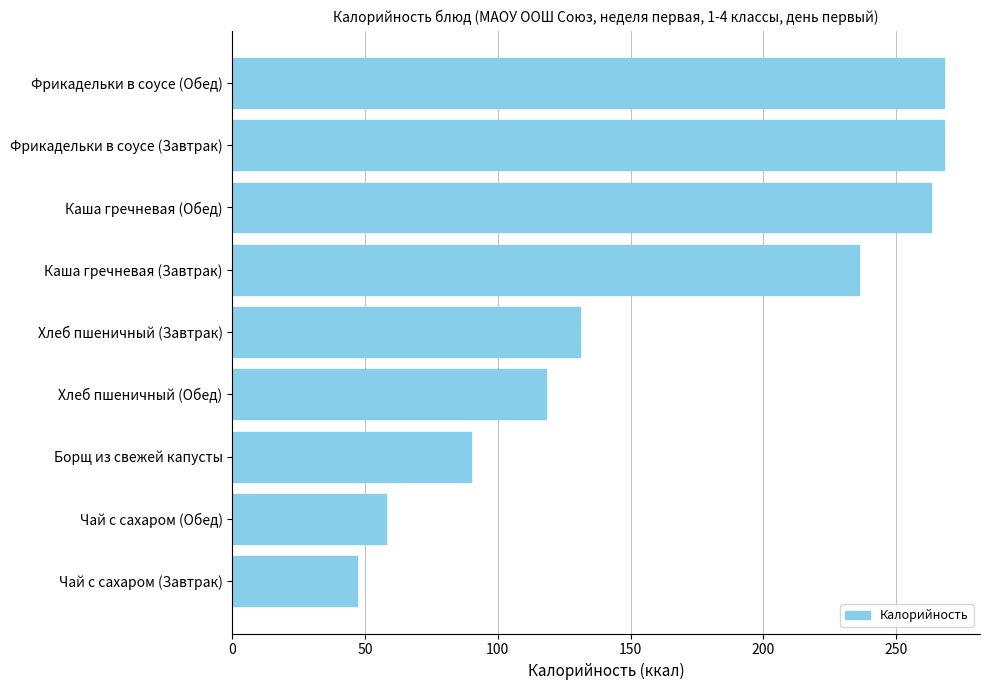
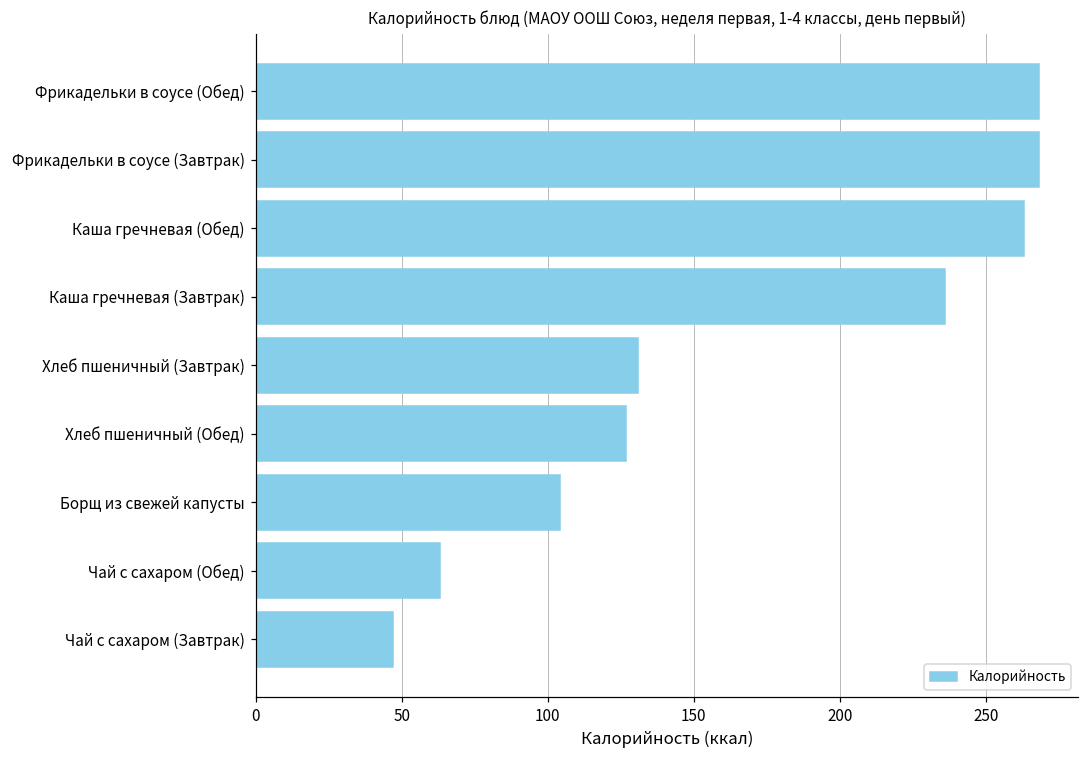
  {
    "Фрикадельки в соусе (Обед)": 268,
    "Фрикадельки в соусе (Завтрак)": 268,
    "Каша гречневая (Обед)": 263,
    "Каша гречневая (Завтрак)": 236,
    "Хлеб пшеничный (Завтрак)": 131,
-   "Хлеб пшеничный (Обед)": 118,
-   "Борщ из свежей капусты": 90,
-   "Чай с сахаром (Обед)": 58,
+   "Хлеб пшеничный (Обед)": 127,
+   "Борщ из свежей капусты": 104,
+   "Чай с сахаром (Обед)": 63,
    "Чай с сахаром (Завтрак)": 47
  }
